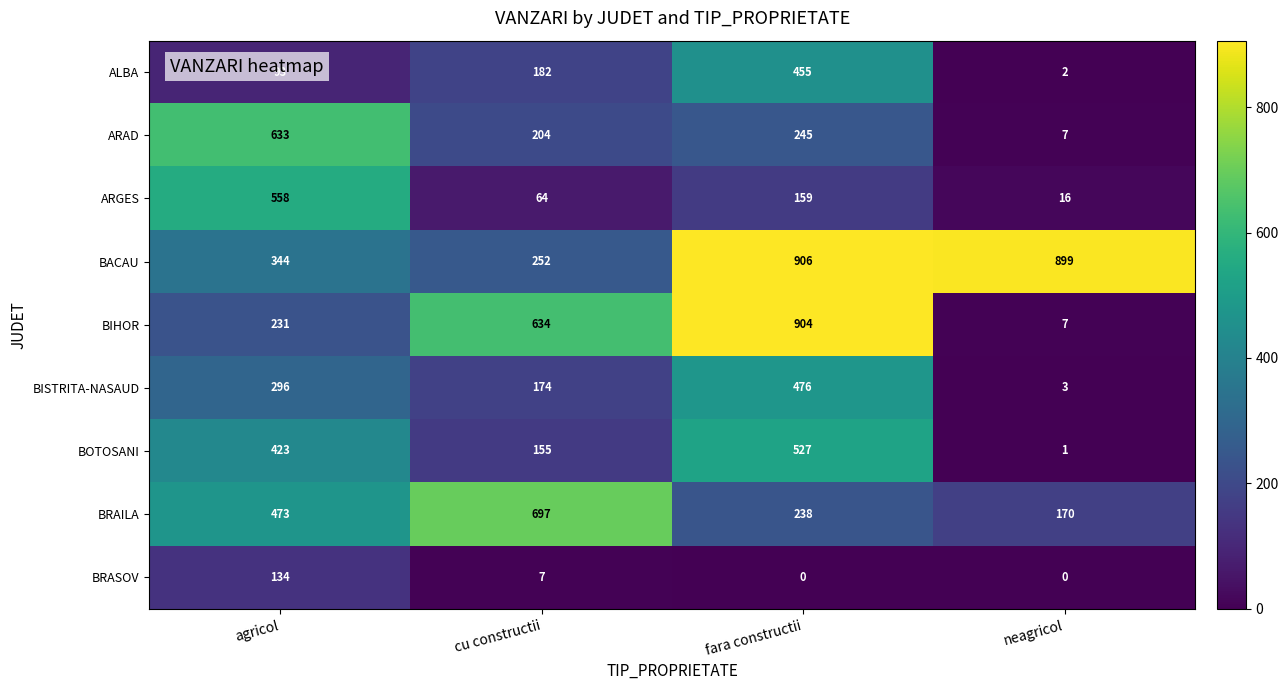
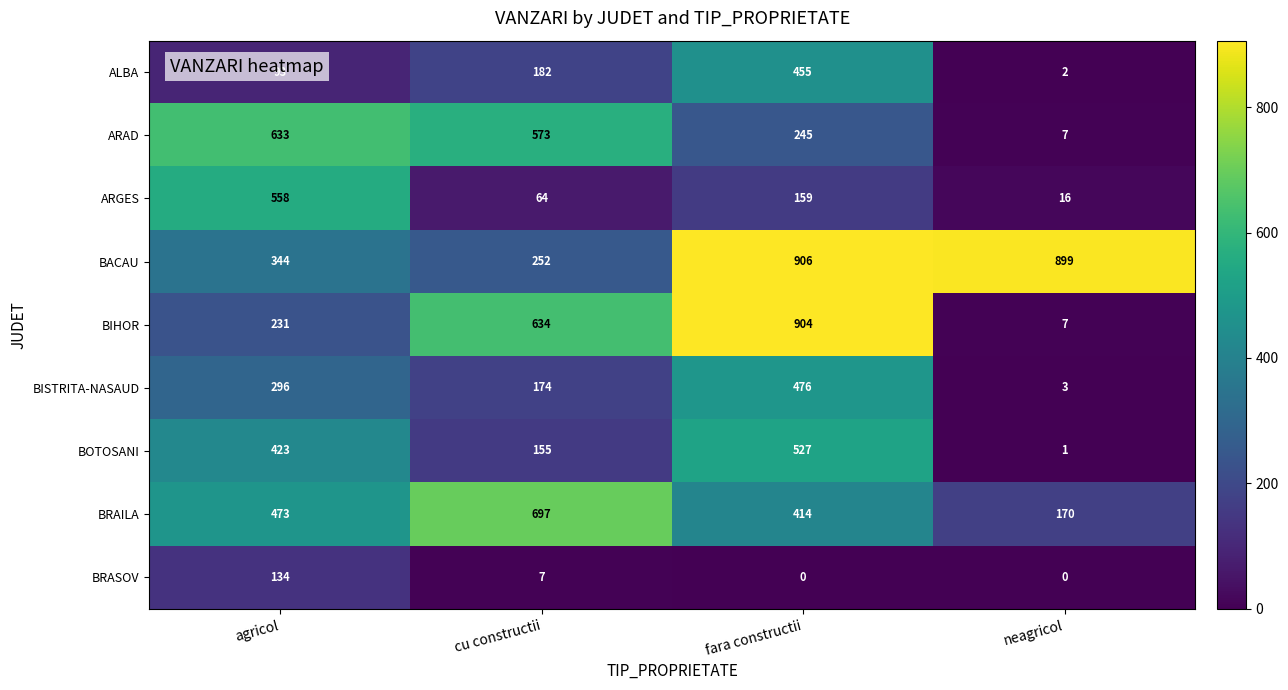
  {
    "ALBA": {
      "cu constructii": 182,
      "fara constructii": 455,
      "neagricol": 2
    },
    "ARAD": {
      "agricol": 633,
-     "cu constructii": 204,
+     "cu constructii": 573,
      "fara constructii": 245,
      "neagricol": 7
    },
    "ARGES": {
      "agricol": 558,
      "cu constructii": 64,
      "fara constructii": 159,
      "neagricol": 16
    },
    "BACAU": {
      "agricol": 344,
      "cu constructii": 252,
      "fara constructii": 906,
      "neagricol": 899
    },
    "BIHOR": {
      "agricol": 231,
      "cu constructii": 634,
      "fara constructii": 904,
      "neagricol": 7
    },
    "BISTRITA-NASAUD": {
      "agricol": 296,
      "cu constructii": 174,
      "fara constructii": 476,
      "neagricol": 3
    },
    "BOTOSANI": {
      "agricol": 423,
      "cu constructii": 155,
      "fara constructii": 527,
      "neagricol": 1
    },
    "BRAILA": {
      "agricol": 473,
      "cu constructii": 697,
-     "fara constructii": 238,
+     "fara constructii": 414,
      "neagricol": 170
    },
    "BRASOV": {
      "agricol": 134,
      "cu constructii": 7,
      "fara constructii": 0,
      "neagricol": 0
    }
  }
